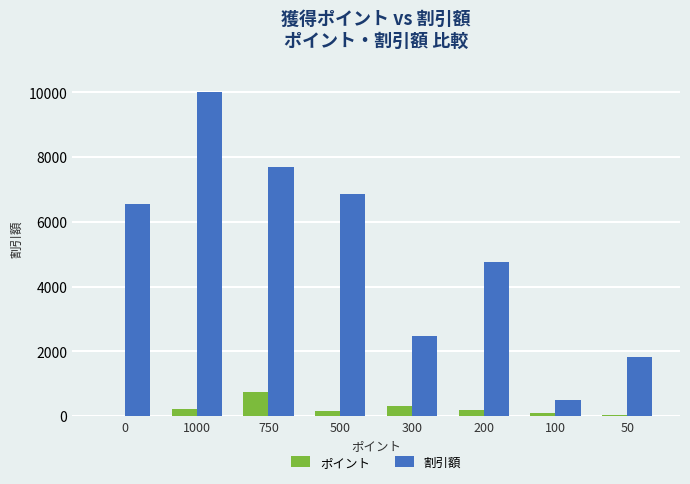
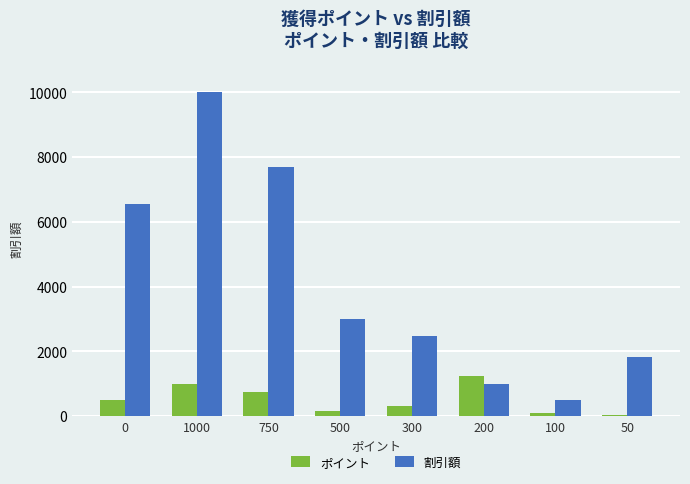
  {
    "ポイント": {
-     "0": 0,
-     "1000": 200,
+     "0": 500,
+     "1000": 1000,
      "750": 800,
      "500": 100,
      "300": 300,
-     "200": 200,
+     "200": 1200,
      "100": 100
    },
    "割引額": {
      "0": 6600,
      "1000": 10000,
      "750": 7700,
-     "500": 6900,
+     "500": 3000,
      "300": 2500,
-     "200": 4800,
+     "200": 1000,
      "100": 500,
      "50": 1800
    }
  }
